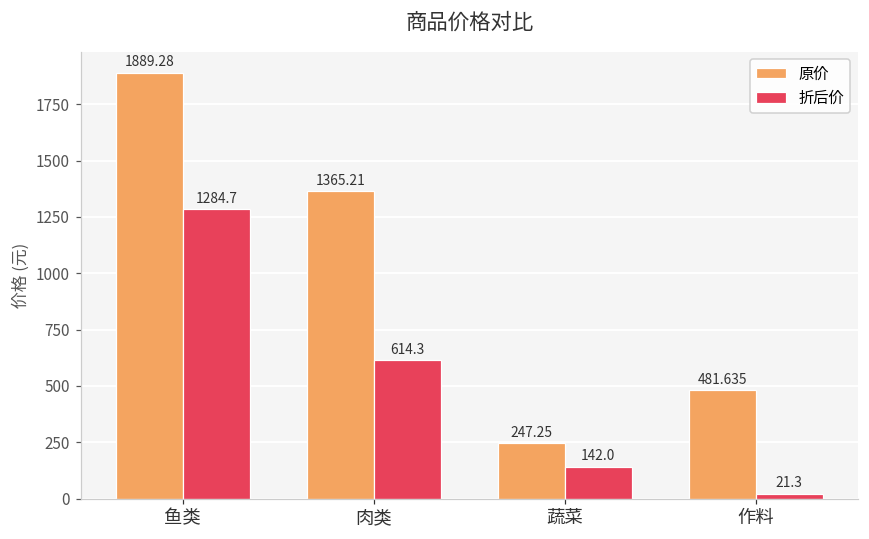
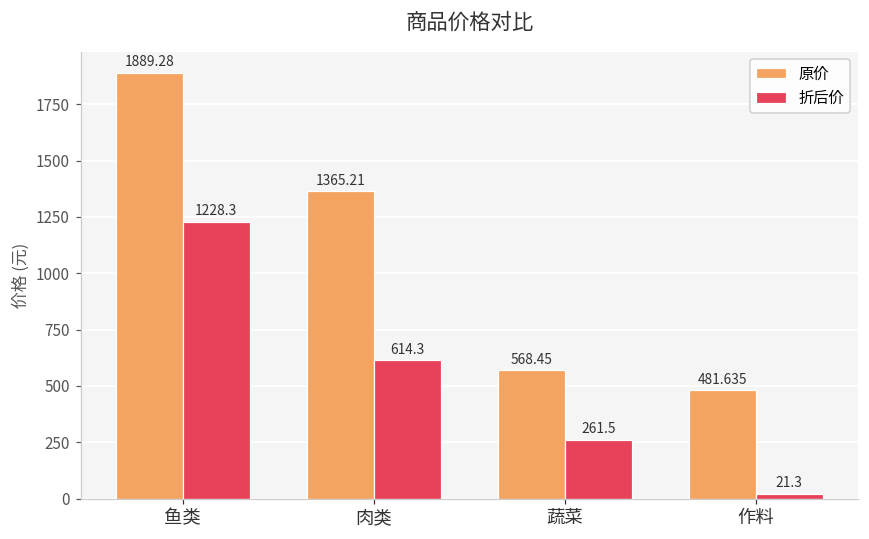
  {
    "原价": {
      "鱼类": 1889.28,
      "肉类": 1365.21,
-     "蔬菜": 247.25,
+     "蔬菜": 568.45,
      "作料": 481.635
    },
    "折后价": {
-     "鱼类": 1284.7,
+     "鱼类": 1228.3,
      "肉类": 614.3,
-     "蔬菜": 142.0,
+     "蔬菜": 261.5,
      "作料": 21.3
    }
  }
